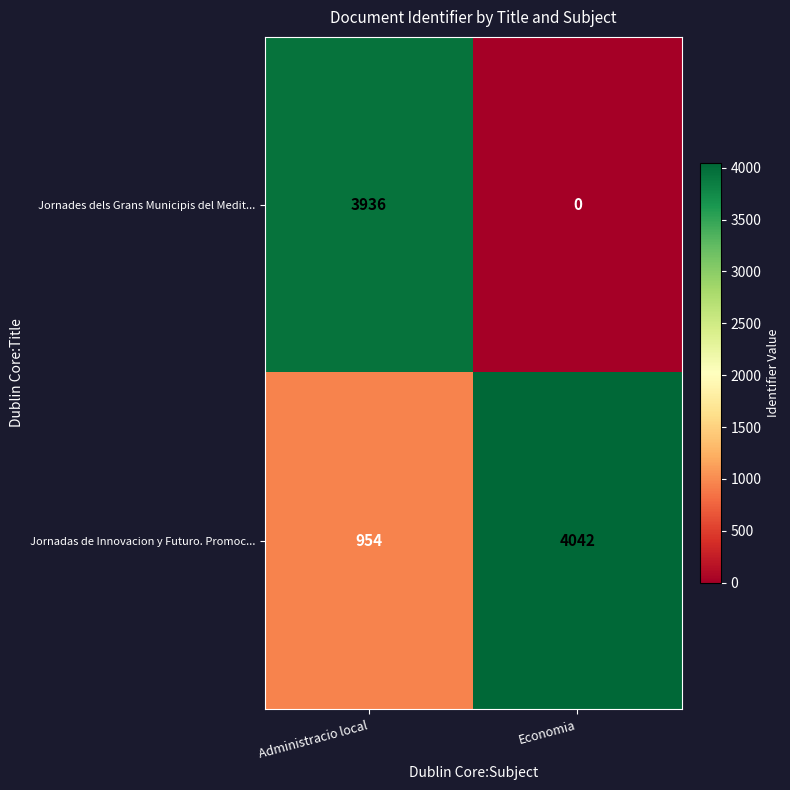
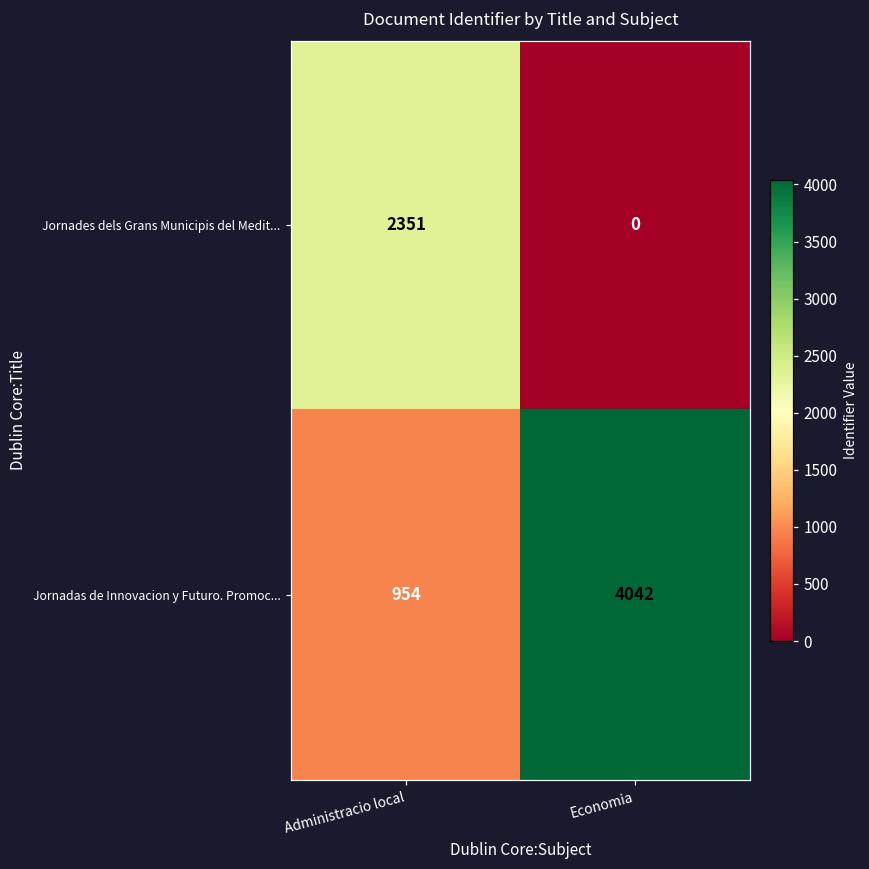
  {
    "Jornades dels Grans Municipis del Medit...": {
-     "Administracio local": 3936,
+     "Administracio local": 2351,
      "Economia": 0
    },
    "Jornadas de Innovacion y Futuro. Promoc...": {
      "Administracio local": 954,
      "Economia": 4042
    }
  }
